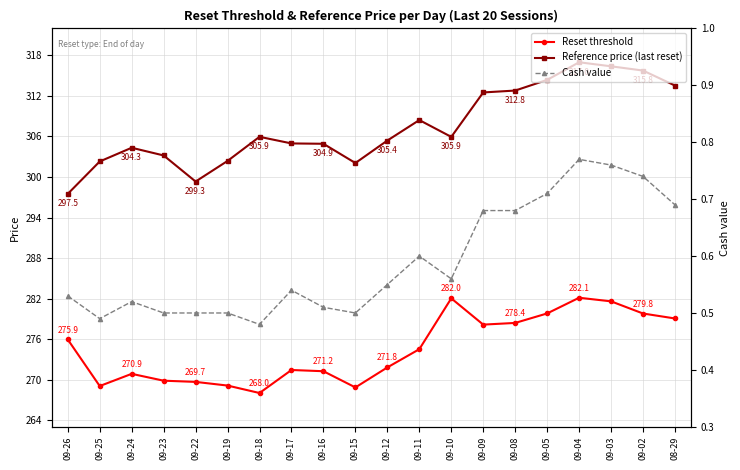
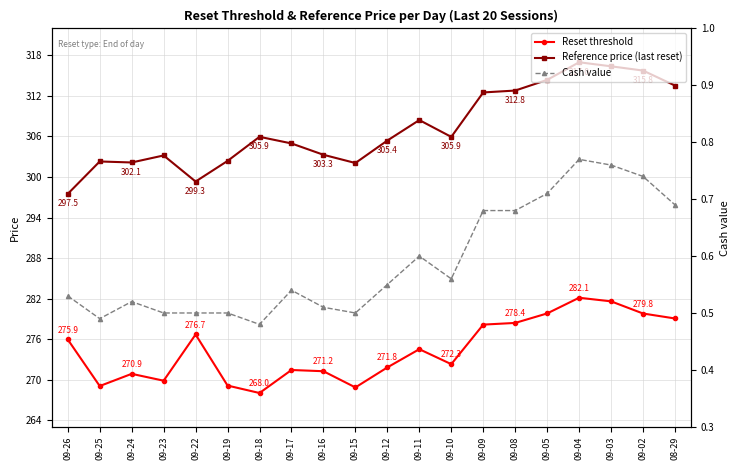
  {
    "Reset threshold": {
      "09-26": 275.9,
      "09-24": 270.9,
-     "09-22": 269.7,
+     "09-22": 276.7,
      "09-18": 268.0,
      "09-16": 271.2,
      "09-12": 271.8,
-     "09-10": 282.0,
+     "09-10": 272.3,
      "09-08": 278.4,
      "09-04": 282.1,
      "09-02": 279.8
    },
    "Reference price (last reset)": {
      "09-26": 297.5,
-     "09-24": 304.3,
+     "09-24": 302.1,
      "09-22": 299.3,
      "09-18": 305.9,
-     "09-16": 304.9,
+     "09-16": 303.3,
      "09-12": 305.4,
      "09-10": 305.9,
      "09-08": 312.8
    }
  }
